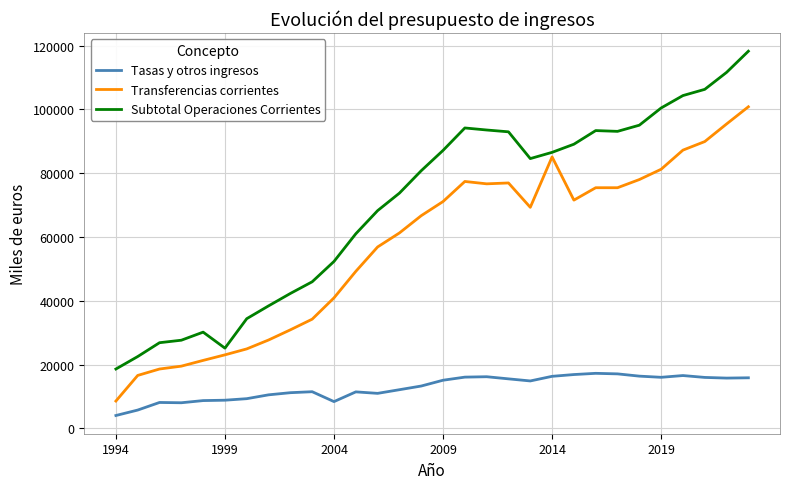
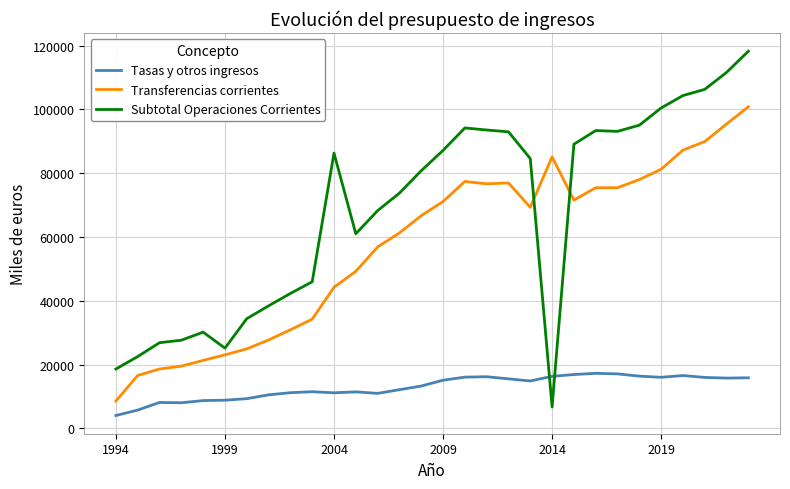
  {
    "Tasas y otros ingresos": {
      "1994": 4000,
      "1999": 9000,
-     "2004": 8000,
+     "2004": 11000,
      "2009": 15000,
      "2014": 16000,
      "2019": 16000
    },
    "Transferencias corrientes": {
      "1994": 9000,
      "1999": 23000,
-     "2004": 41000,
+     "2004": 44000,
      "2009": 71000,
      "2014": 85000,
      "2019": 81000
    },
    "Subtotal Operaciones Corrientes": {
      "1994": 19000,
      "1999": 25000,
-     "2004": 52000,
+     "2004": 86000,
      "2009": 87000,
-     "2014": 87000,
+     "2014": 7000,
      "2019": 100000
    }
  }
